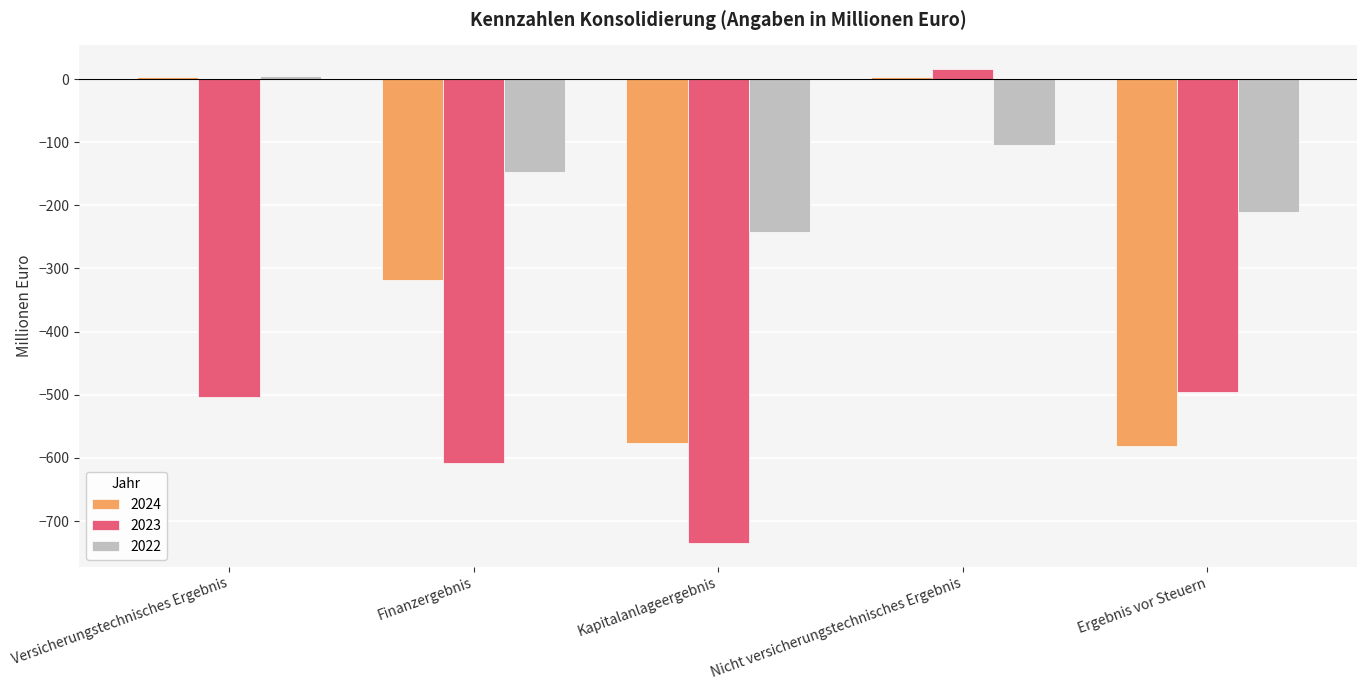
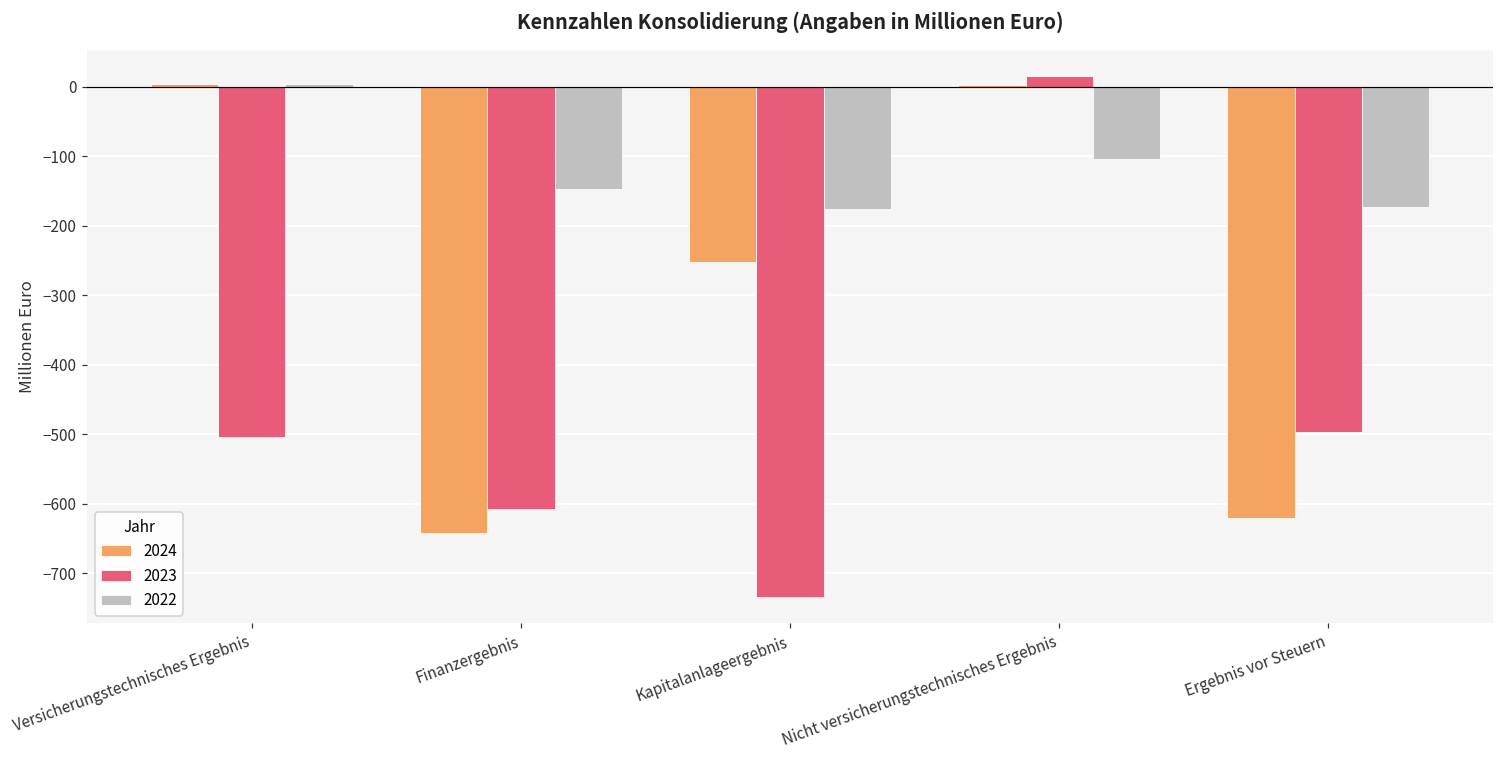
  {
    "2024": {
-     "Finanzergebnis": -320,
-     "Kapitalanlageergebnis": -580,
-     "Ergebnis vor Steuern": -580
+     "Finanzergebnis": -640,
+     "Kapitalanlageergebnis": -250,
+     "Ergebnis vor Steuern": -620
    },
    "2023": {
      "Versicherungstechnisches Ergebnis": -500,
      "Finanzergebnis": -610,
      "Kapitalanlageergebnis": -730,
      "Nicht versicherungstechnisches Ergebnis": 20,
      "Ergebnis vor Steuern": -500
    },
    "2022": {
      "Versicherungstechnisches Ergebnis": 0,
      "Finanzergebnis": -150,
-     "Kapitalanlageergebnis": -240,
+     "Kapitalanlageergebnis": -180,
      "Nicht versicherungstechnisches Ergebnis": -100,
-     "Ergebnis vor Steuern": -210
+     "Ergebnis vor Steuern": -170
    }
  }
